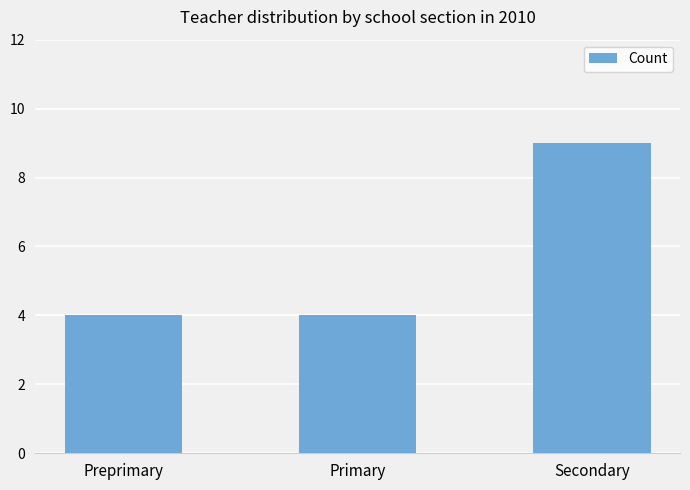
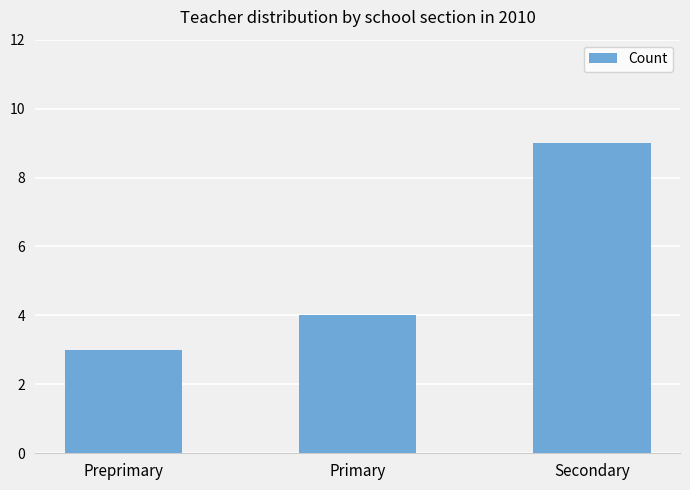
  {
-   "Preprimary": 4,
+   "Preprimary": 3,
    "Primary": 4,
    "Secondary": 9
  }
